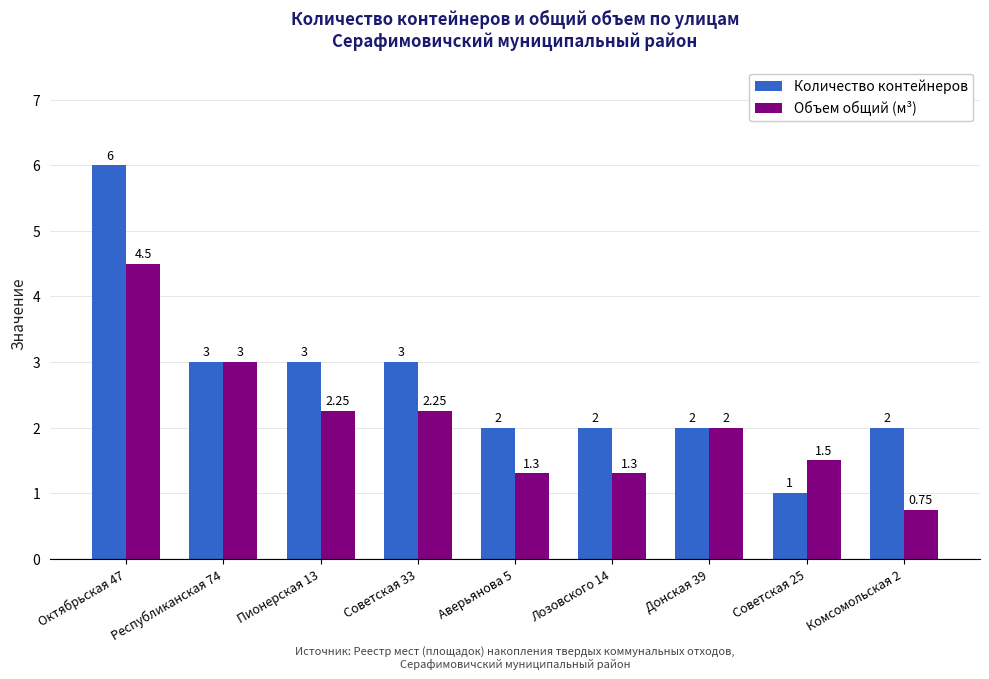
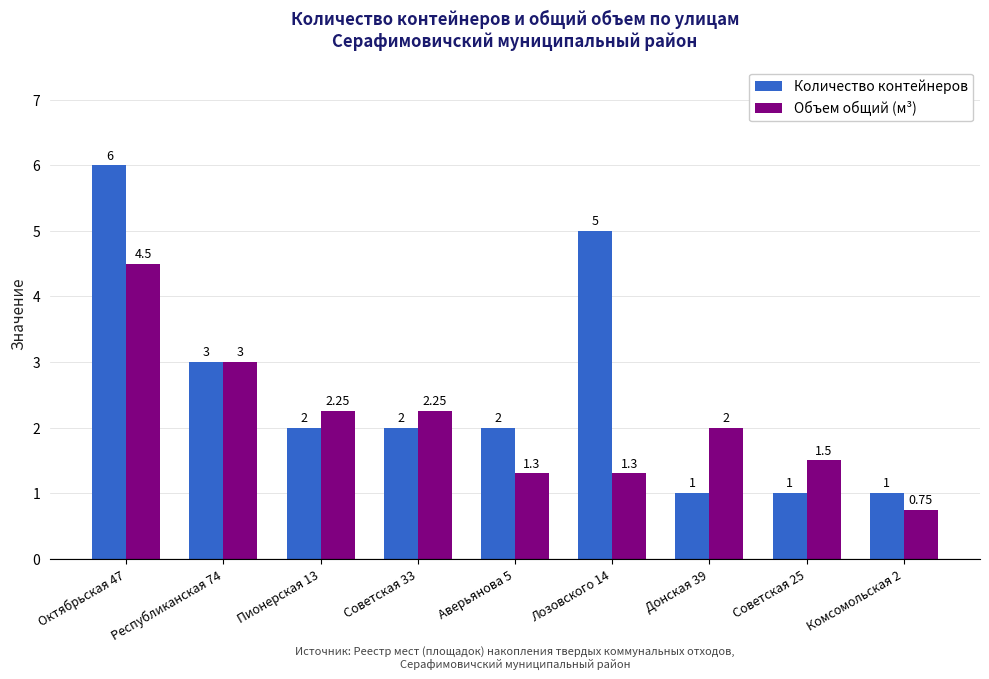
  {
    "Количество контейнеров": {
      "Октябрьская 47": 6,
      "Республиканская 74": 3,
-     "Пионерская 13": 3,
-     "Советская 33": 3,
+     "Пионерская 13": 2,
+     "Советская 33": 2,
      "Аверьянова 5": 2,
-     "Лозовского 14": 2,
-     "Донская 39": 2,
+     "Лозовского 14": 5,
+     "Донская 39": 1,
      "Советская 25": 1,
-     "Комсомольская 2": 2
+     "Комсомольская 2": 1
    },
    "Объем общий (м³)": {
      "Октябрьская 47": 4.5,
      "Республиканская 74": 3,
      "Пионерская 13": 2.25,
      "Советская 33": 2.25,
      "Аверьянова 5": 1.3,
      "Лозовского 14": 1.3,
      "Донская 39": 2,
      "Советская 25": 1.5,
      "Комсомольская 2": 0.75
    }
  }
